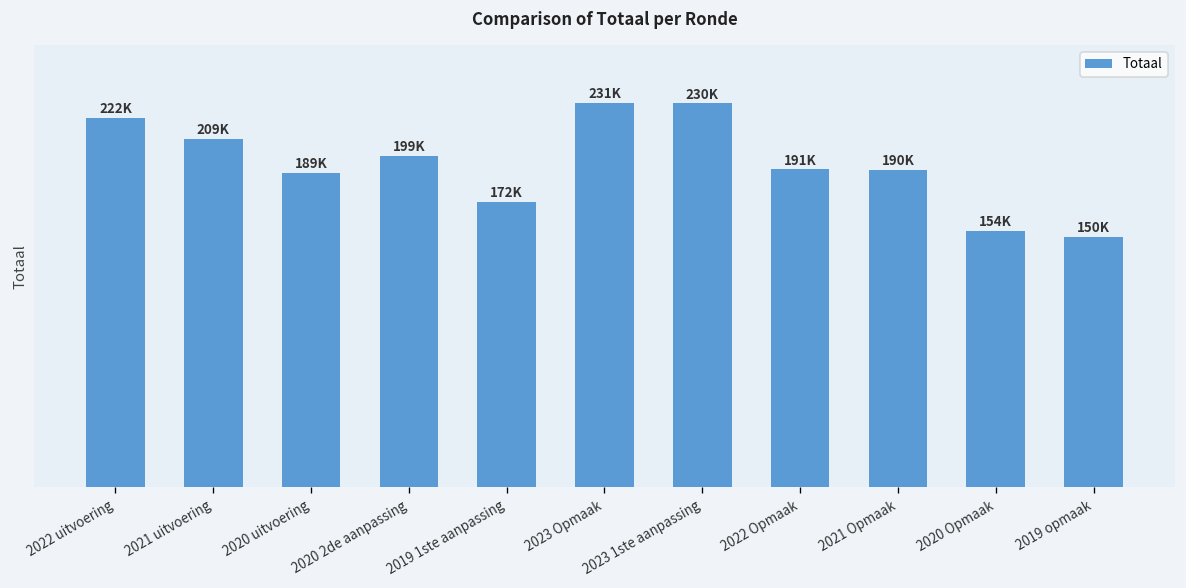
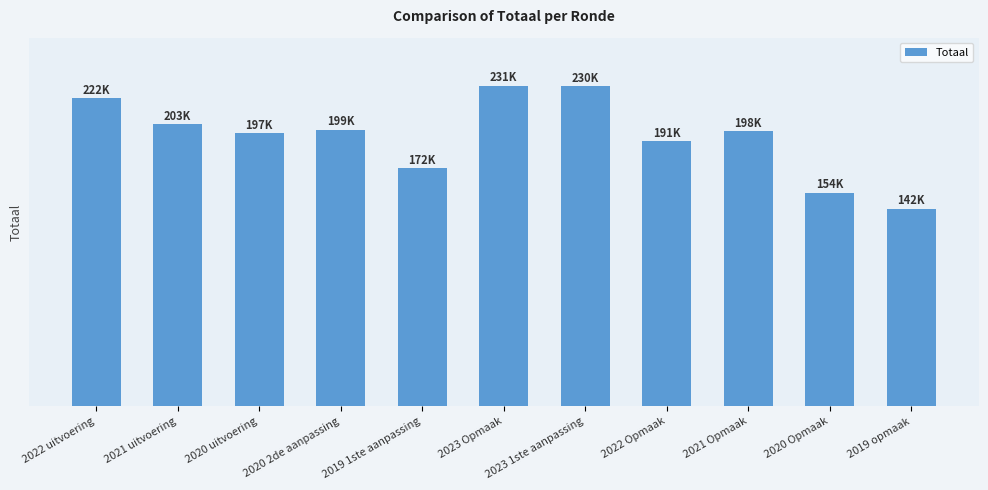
  {
    "2022 uitvoering": "222K",
-   "2021 uitvoering": "209K",
-   "2020 uitvoering": "189K",
+   "2021 uitvoering": "203K",
+   "2020 uitvoering": "197K",
    "2020 2de aanpassing": "199K",
    "2019 1ste aanpassing": "172K",
    "2023 Opmaak": "231K",
    "2023 1ste aanpassing": "230K",
    "2022 Opmaak": "191K",
-   "2021 Opmaak": "190K",
+   "2021 Opmaak": "198K",
    "2020 Opmaak": "154K",
-   "2019 opmaak": "150K"
+   "2019 opmaak": "142K"
  }
